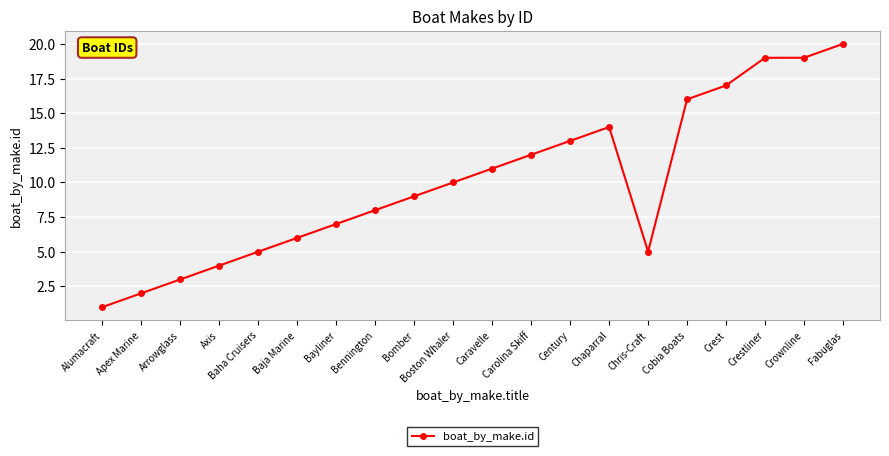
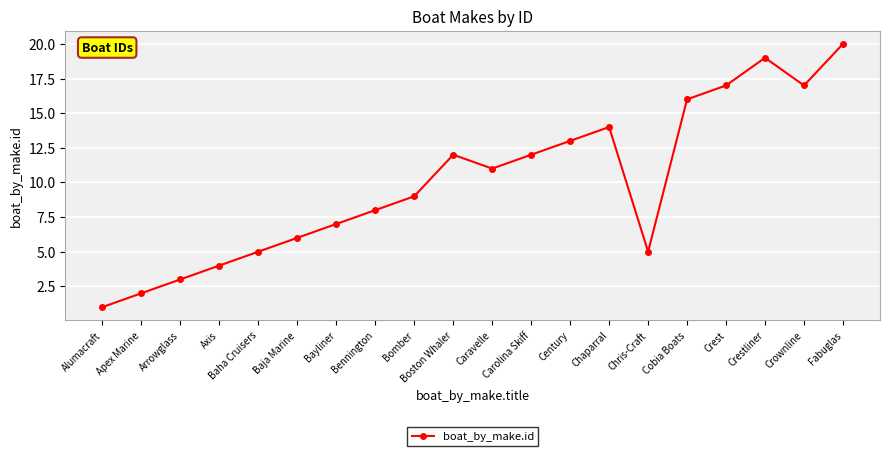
  {
    "Alumacraft": 1,
    "Apex Marine": 2,
    "Arrowglass": 3,
    "Axis": 4,
    "Baha Cruisers": 5,
    "Baja Marine": 6,
    "Bayliner": 7,
    "Bennington": 8,
    "Bomber": 9,
-   "Boston Whaler": 10,
+   "Boston Whaler": 12,
    "Caravelle": 11,
    "Carolina Skiff": 12,
    "Century": 13,
    "Chaparral": 14,
    "Chris-Craft": 5,
    "Cobia Boats": 16,
    "Crest": 17,
    "Crestliner": 19,
-   "Crownline": 19,
+   "Crownline": 17,
    "Fabuglas": 20
  }
